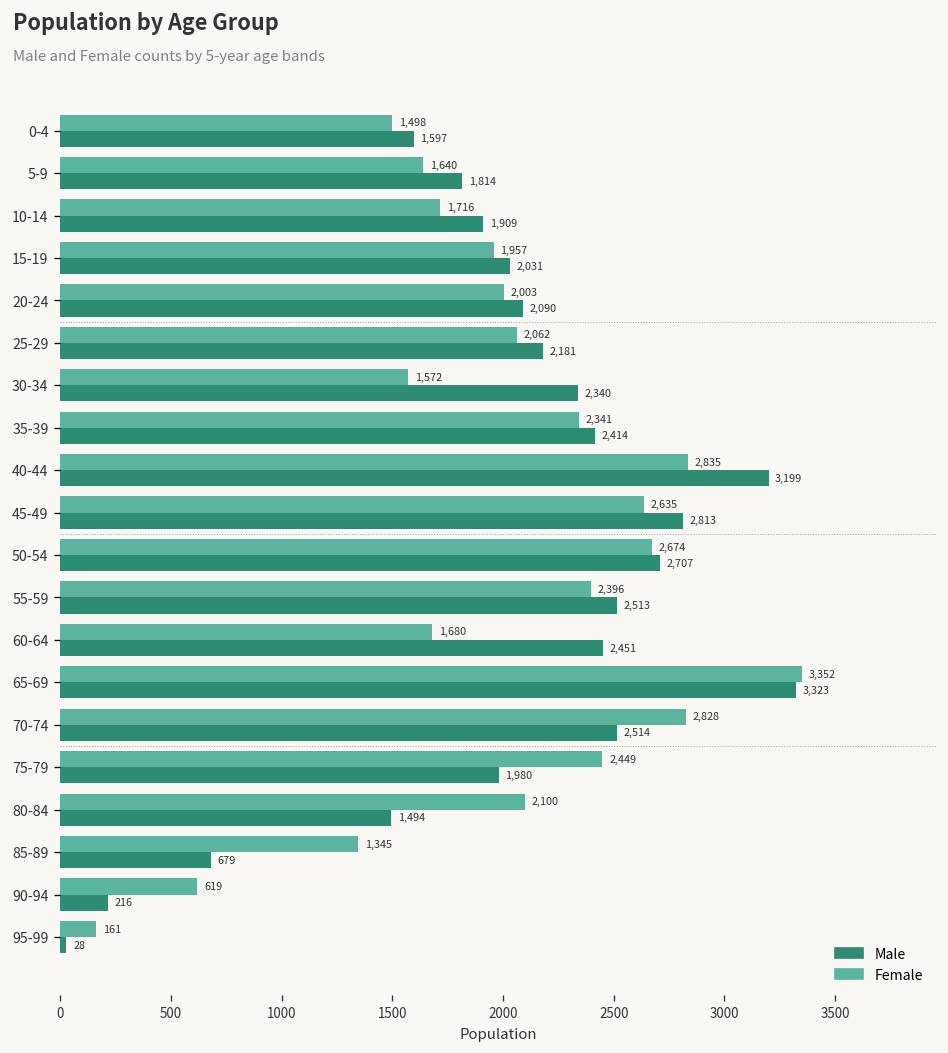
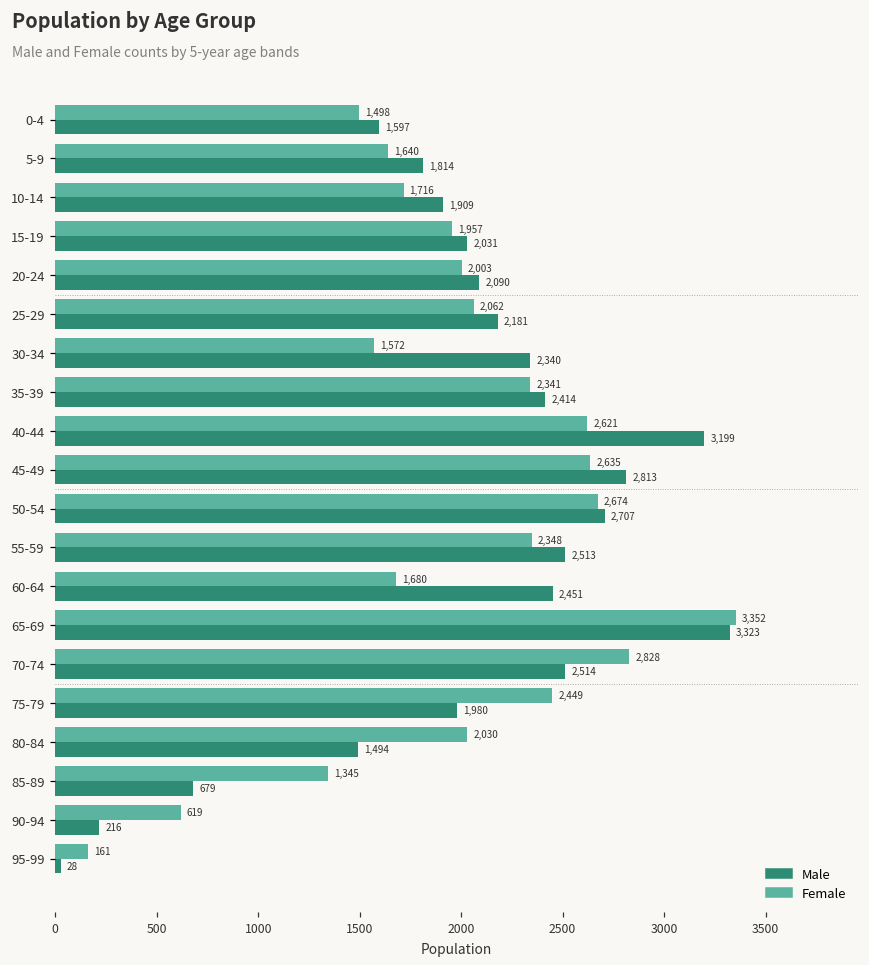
  {
    "Male": {
      "0-4": "1,597",
      "5-9": "1,814",
      "10-14": "1,909",
      "15-19": "2,031",
      "20-24": "2,090",
      "25-29": "2,181",
      "30-34": "2,340",
      "35-39": "2,414",
      "40-44": "3,199",
      "45-49": "2,813",
      "50-54": "2,707",
      "55-59": "2,513",
      "60-64": "2,451",
      "65-69": "3,323",
      "70-74": "2,514",
      "75-79": "1,980",
      "80-84": "1,494",
      "85-89": "679",
      "90-94": "216",
      "95-99": "28"
    },
    "Female": {
      "0-4": "1,498",
      "5-9": "1,640",
      "10-14": "1,716",
      "15-19": "1,957",
      "20-24": "2,003",
      "25-29": "2,062",
      "30-34": "1,572",
      "35-39": "2,341",
-     "40-44": "2,835",
+     "40-44": "2,621",
      "45-49": "2,635",
      "50-54": "2,674",
-     "55-59": "2,396",
+     "55-59": "2,348",
      "60-64": "1,680",
      "65-69": "3,352",
      "70-74": "2,828",
      "75-79": "2,449",
-     "80-84": "2,100",
+     "80-84": "2,030",
      "85-89": "1,345",
      "90-94": "619",
      "95-99": "161"
    }
  }
